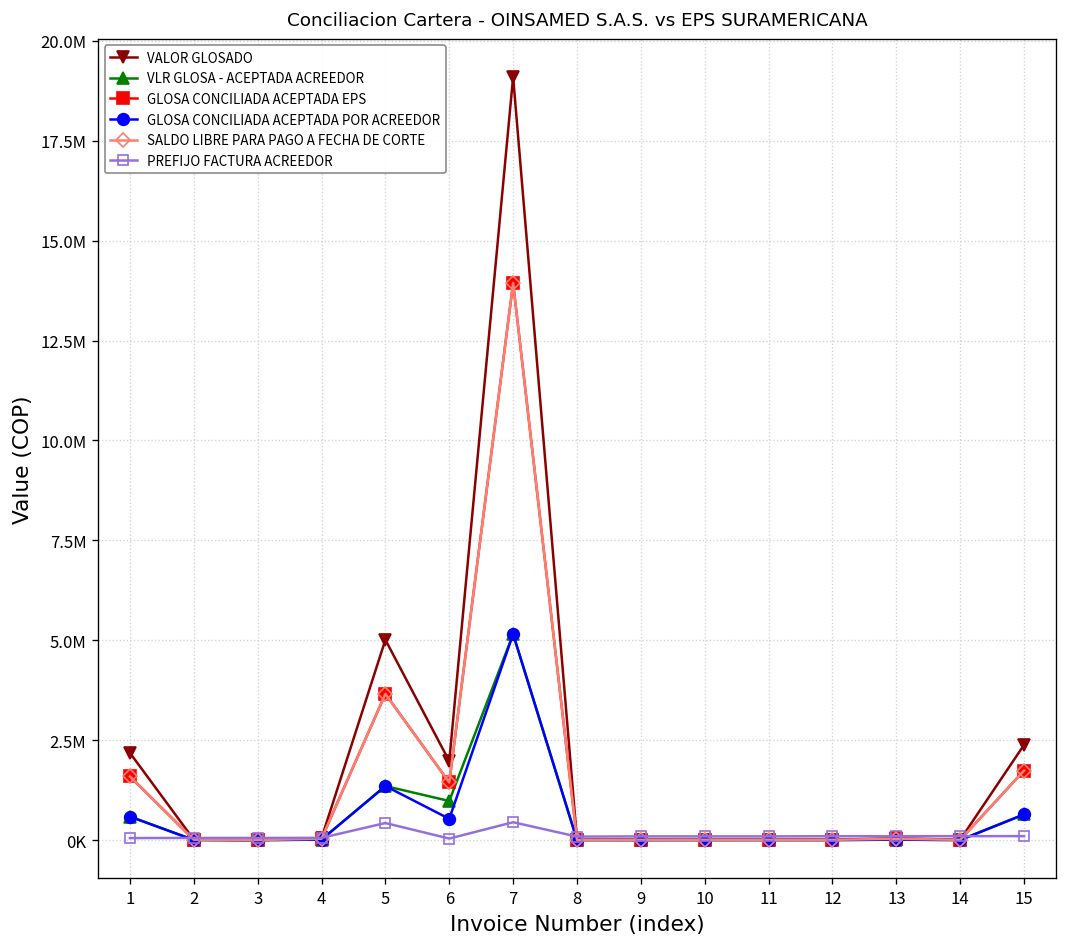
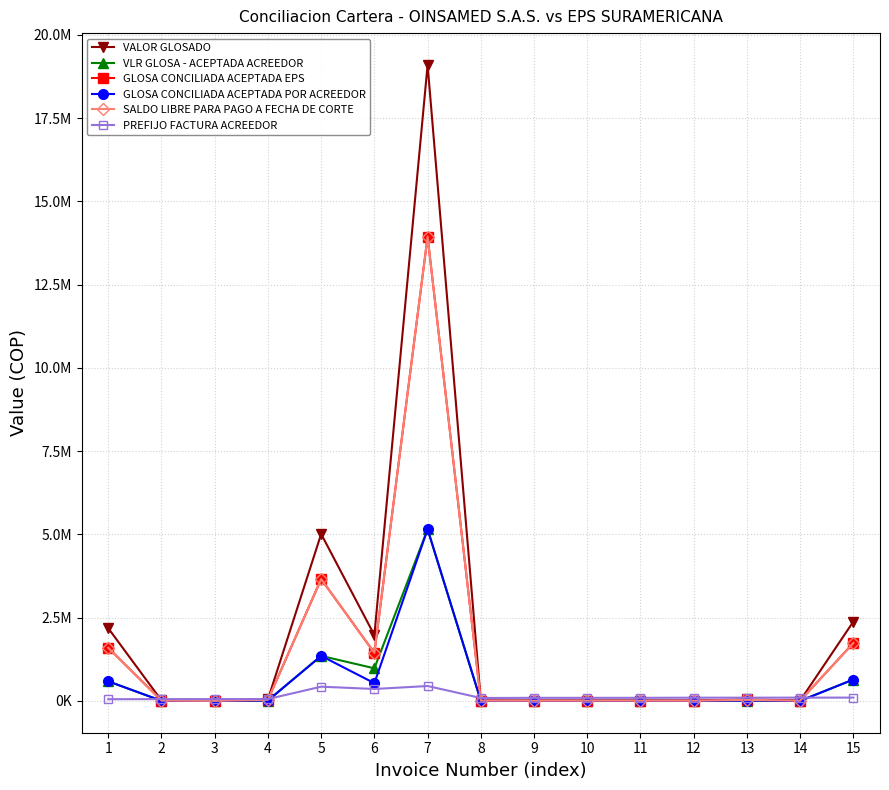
  {
    "VALOR GLOSADO": {
      "1": 2200000,
      "5": 5000000,
      "6": 2000000,
      "7": 19100000,
      "15": 2400000
    },
    "VLR GLOSA - ACEPTADA ACREEDOR": {
      "6": 1000000
    },
    "SALDO LIBRE PARA PAGO A FECHA DE CORTE": {
      "1": 1600000,
      "5": 3700000,
      "6": 1400000,
      "7": 13900000,
      "15": 1700000
    },
    "GLOSA CONCILIADA ACEPTADA POR ACREEDOR": {
      "6": 500000
    },
    "PREFIJO FACTURA ACREEDOR": {
      "1": 100000,
      "5": 400000,
-     "6": 0,
+     "6": 400000,
      "7": 400000,
      "8": 100000,
      "9": 100000,
      "10": 100000,
      "11": 100000,
      "12": 100000,
      "14": 100000,
      "15": 100000
    }
  }
